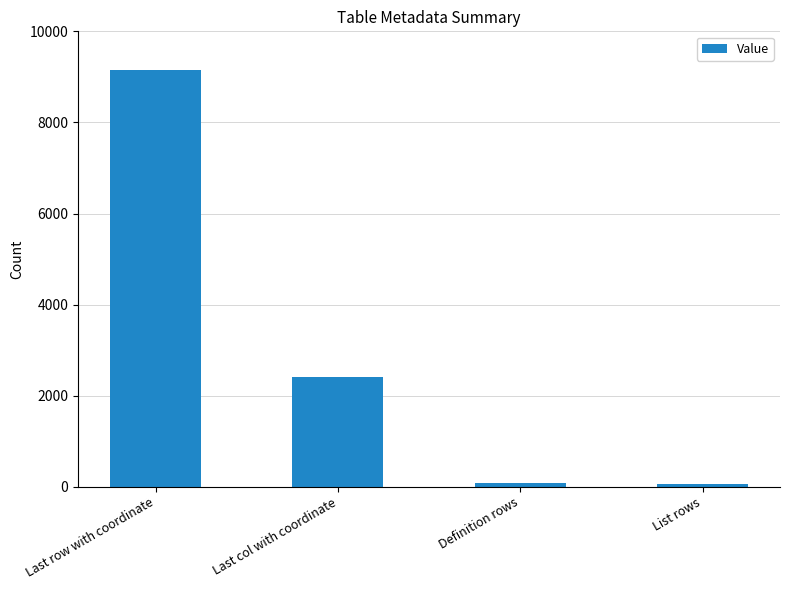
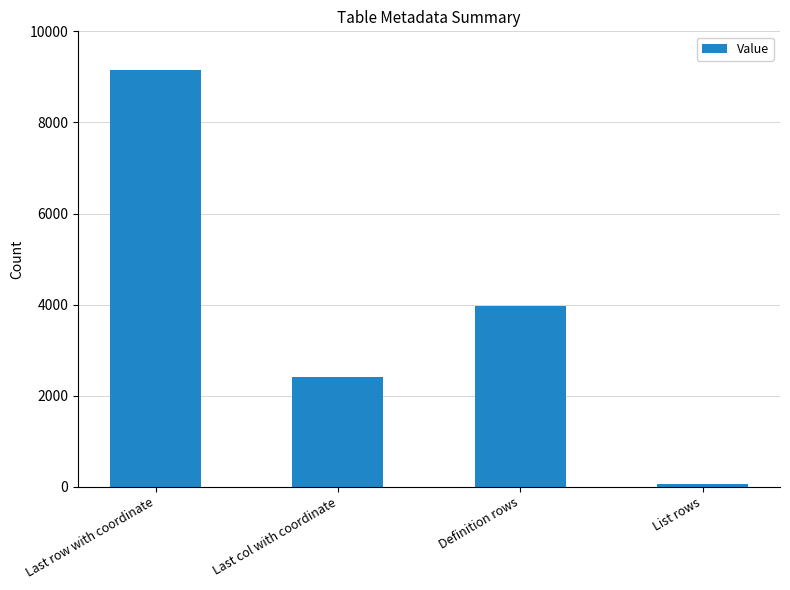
  {
    "Last row with coordinate": 9200,
    "Last col with coordinate": 2400,
-   "Definition rows": 100
+   "Definition rows": 4000
  }
